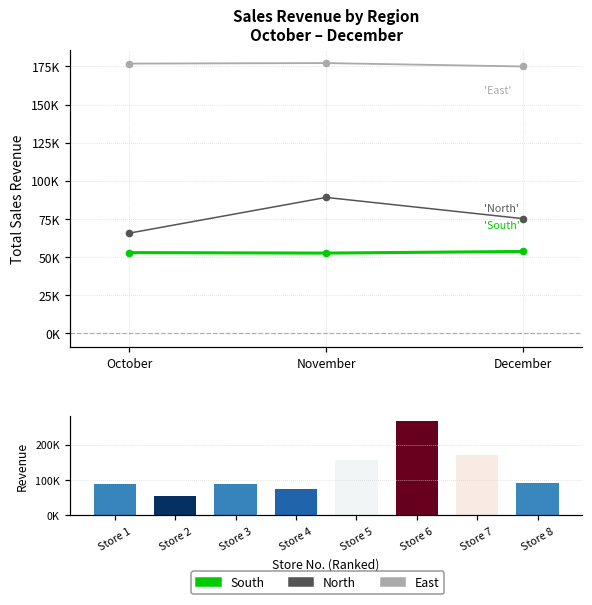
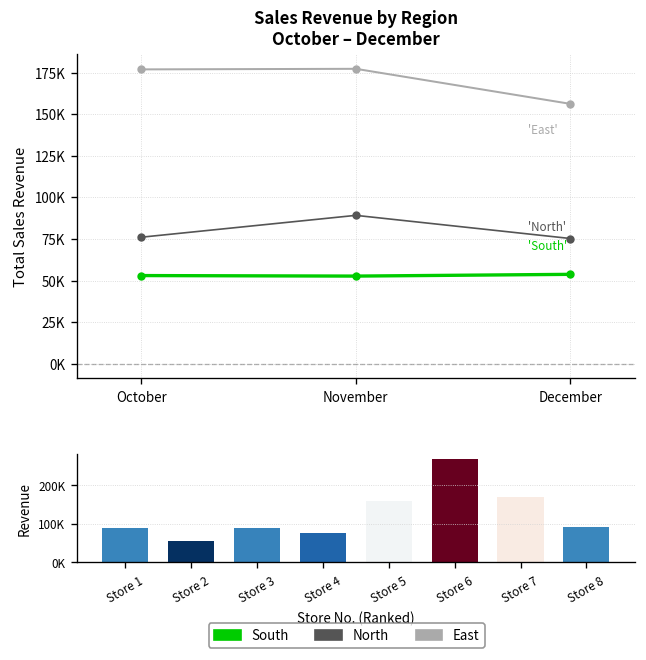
  {
    "Sales Revenue by Region October – December": {
      "South": {
        "October": 53000,
        "November": 53000,
        "December": 54000
      },
      "North": {
-       "October": 66000,
+       "October": 76000,
        "November": 89000,
        "December": 75000
      },
      "East": {
        "October": 177000,
        "November": 177000,
-       "December": 175000
+       "December": 156000
      }
    }
  }
